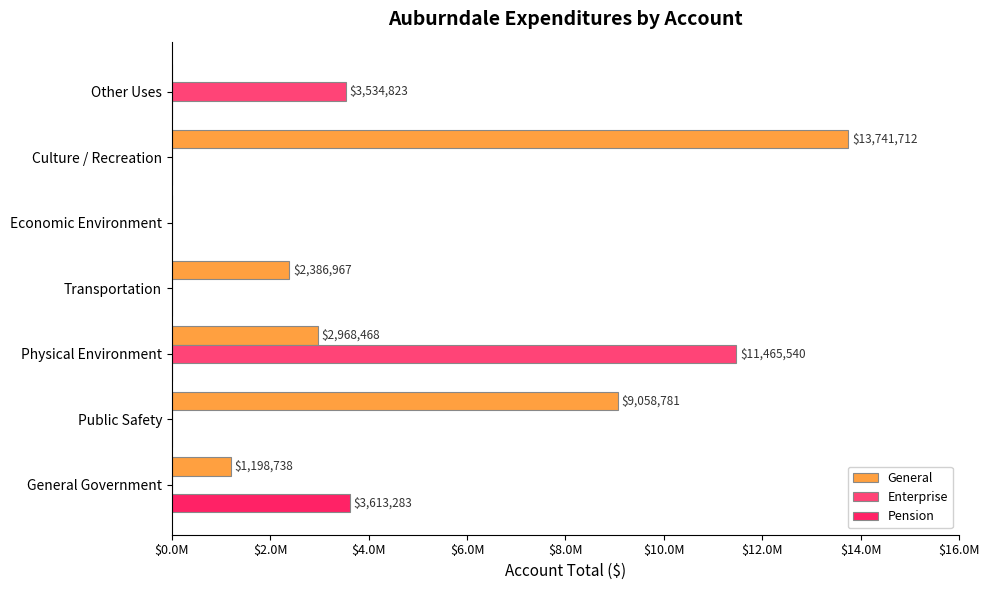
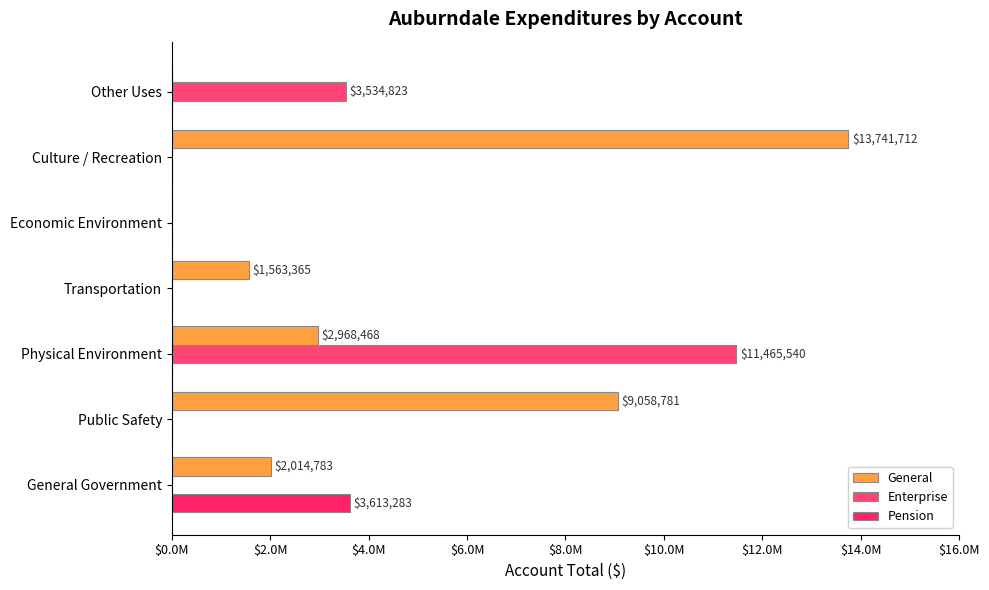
  {
    "General": {
      "Culture / Recreation": "$13,741,712",
-     "Transportation": "$2,386,967",
+     "Transportation": "$1,563,365",
      "Physical Environment": "$2,968,468",
      "Public Safety": "$9,058,781",
-     "General Government": "$1,198,738"
+     "General Government": "$2,014,783"
    }
  }
